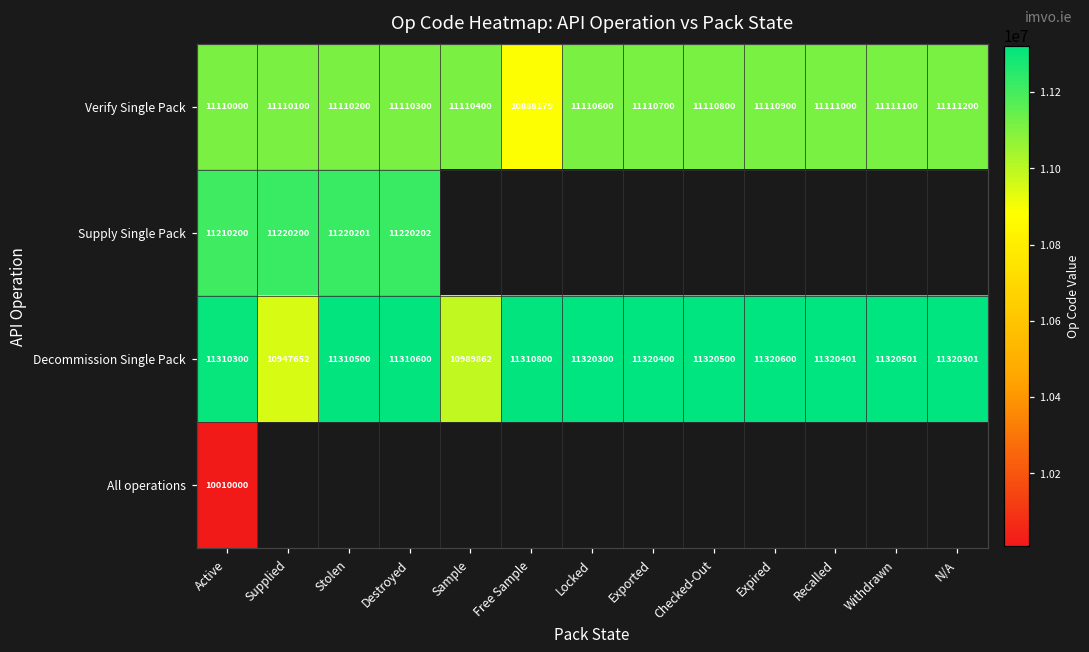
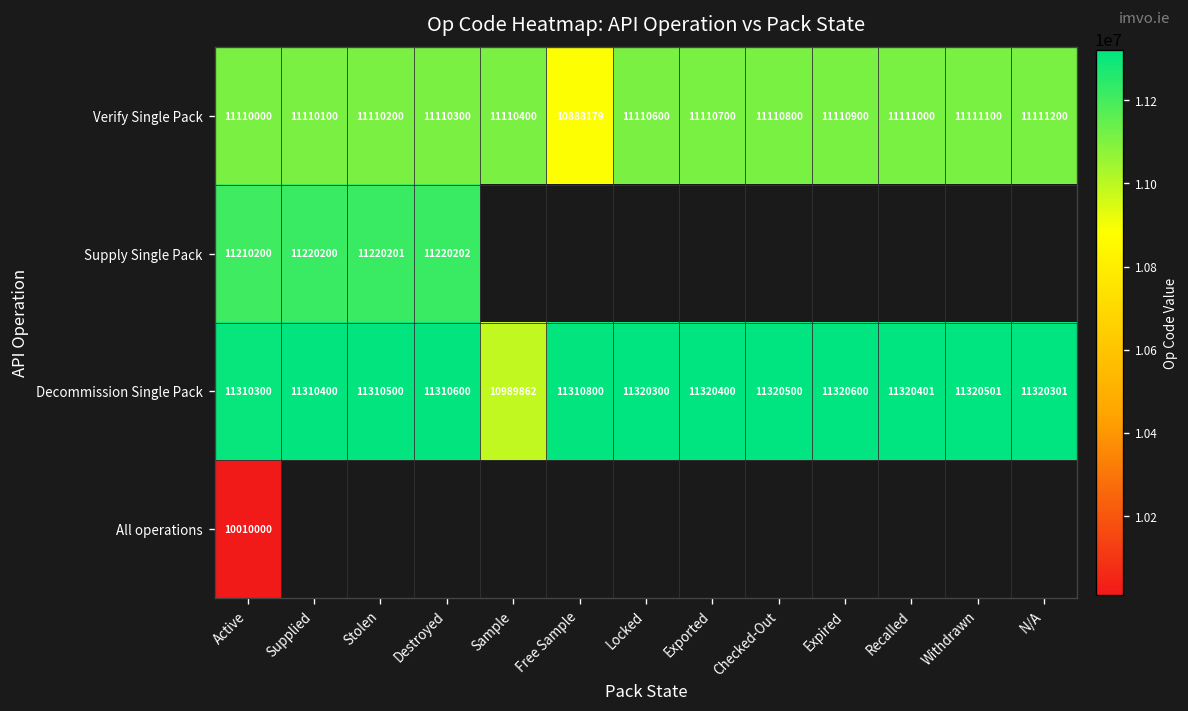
  {
    "Verify Single Pack": {
      "Active": 11110000,
      "Supplied": 11110100,
      "Stolen": 11110200,
      "Destroyed": 11110300,
      "Sample": 11110400,
      "Free Sample": 10888179,
      "Locked": 11110600,
      "Exported": 11110700,
      "Checked-Out": 11110800,
      "Expired": 11110900,
      "Recalled": 11111000,
      "Withdrawn": 11111100,
      "N/A": 11111200
    },
    "Supply Single Pack": {
      "Active": 11210200,
      "Supplied": 11220200,
      "Stolen": 11220201,
      "Destroyed": 11220202
    },
    "Decommission Single Pack": {
      "Active": 11310300,
-     "Supplied": 10947652,
+     "Supplied": 11310400,
      "Stolen": 11310500,
      "Destroyed": 11310600,
      "Sample": 10989862,
      "Free Sample": 11310800,
      "Locked": 11320300,
      "Exported": 11320400,
      "Checked-Out": 11320500,
      "Expired": 11320600,
      "Recalled": 11320401,
      "Withdrawn": 11320501,
      "N/A": 11320301
    },
    "All operations": {
      "Active": 10010000
    }
  }
